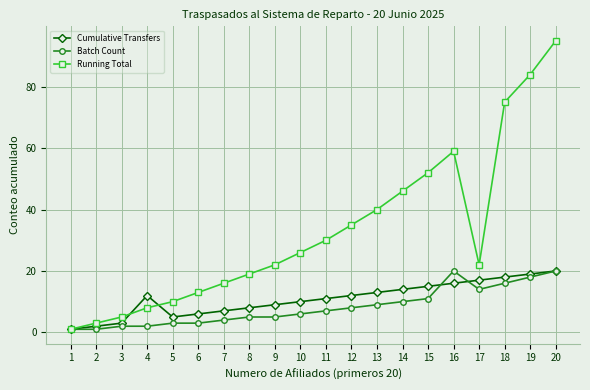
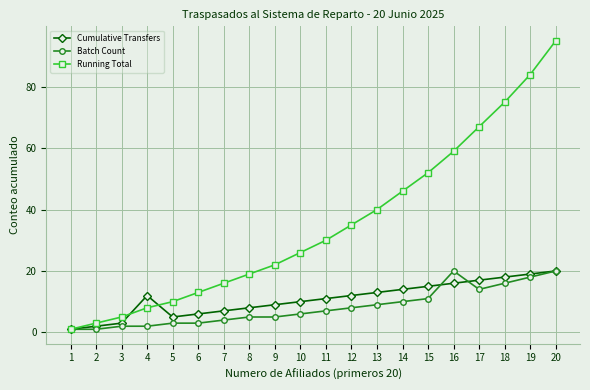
  {
    "Cumulative Transfers": {
      "2": 2,
      "3": 3,
      "4": 12,
      "5": 5,
      "6": 6,
      "7": 7,
      "8": 8,
      "9": 9,
      "10": 10,
      "11": 11,
      "12": 12,
      "13": 13,
      "14": 14,
      "15": 15,
      "16": 16,
      "17": 17,
      "18": 18,
      "19": 19
    },
    "Batch Count": {
      "2": 1,
      "3": 2,
      "4": 2,
      "5": 3,
      "6": 3,
      "7": 4,
      "8": 5,
      "9": 5,
      "10": 6,
      "11": 7,
      "12": 8,
      "13": 9,
      "14": 10,
      "15": 11,
      "16": 20,
      "17": 14,
      "18": 16,
      "19": 18
    },
    "Running Total": {
      "2": 3,
      "3": 5,
      "4": 8,
      "5": 10,
      "6": 13,
      "7": 16,
      "8": 19,
      "9": 22,
      "10": 26,
      "11": 30,
      "12": 35,
      "13": 40,
      "14": 46,
      "15": 52,
      "16": 59,
-     "17": 22,
+     "17": 67,
      "18": 75,
      "19": 84,
      "20": 95
    }
  }
